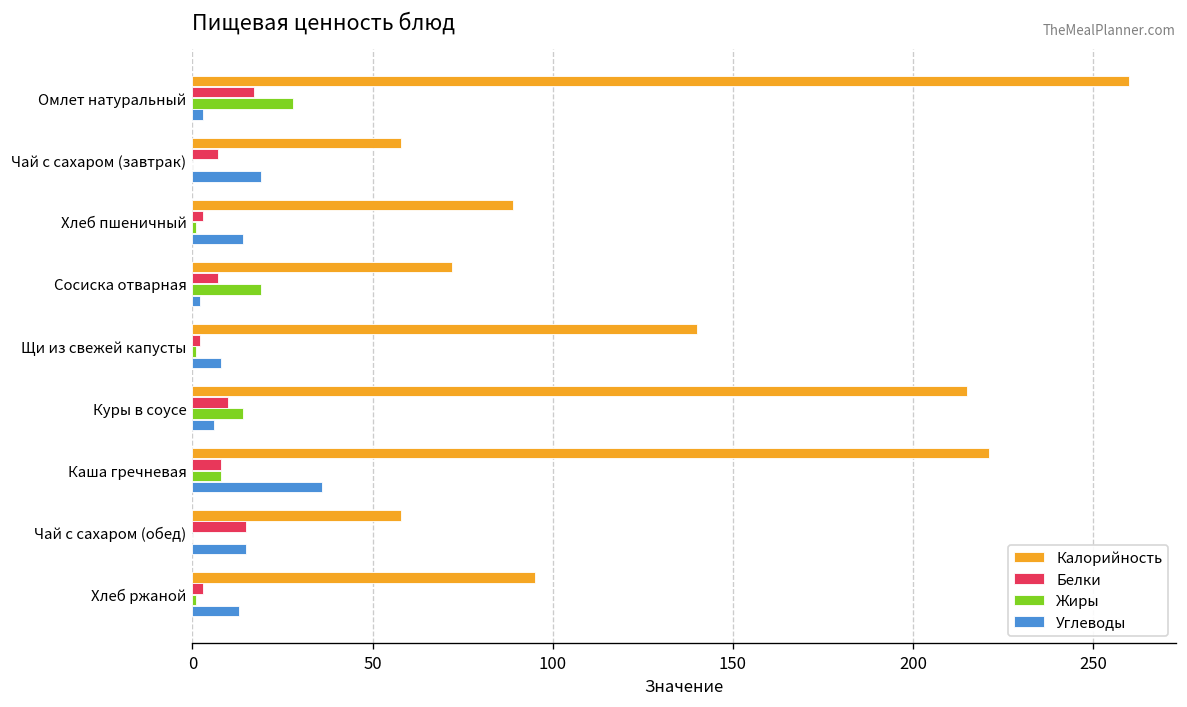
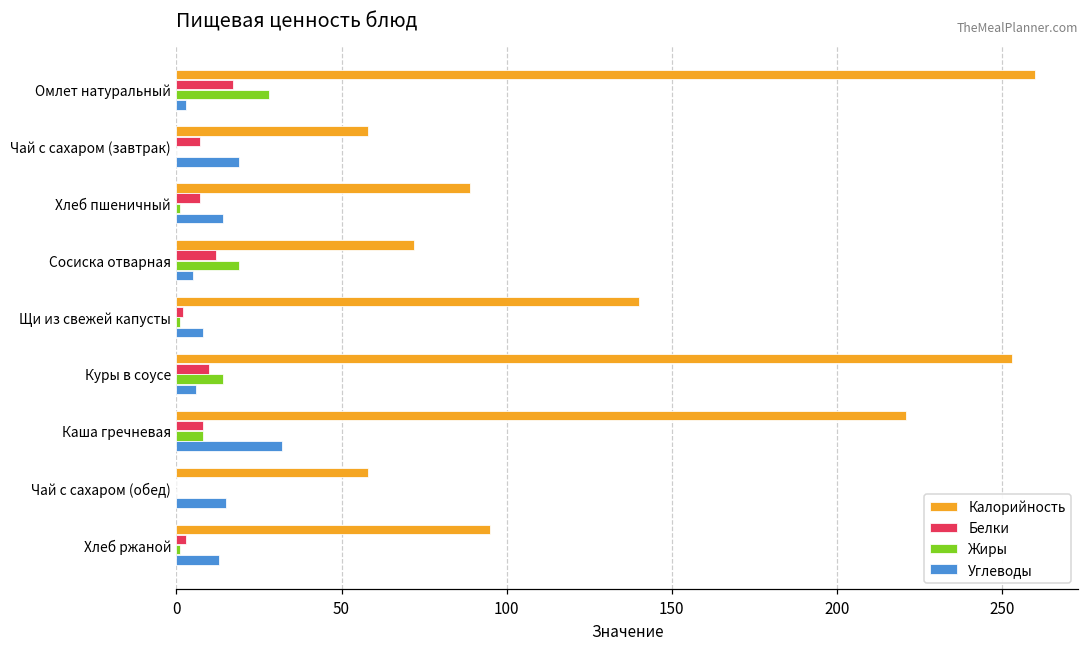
  {
    "Калорийность": {
      "Омлет натуральный": 260,
      "Чай с сахаром (завтрак)": 58,
      "Хлеб пшеничный": 89,
      "Сосиска отварная": 72,
      "Щи из свежей капусты": 140,
-     "Куры в соусе": 215,
+     "Куры в соусе": 253,
      "Каша гречневая": 221,
      "Чай с сахаром (обед)": 58,
      "Хлеб ржаной": 95
    },
    "Белки": {
      "Омлет натуральный": 17,
      "Чай с сахаром (завтрак)": 7,
-     "Хлеб пшеничный": 3,
-     "Сосиска отварная": 7,
+     "Хлеб пшеничный": 7,
+     "Сосиска отварная": 12,
      "Щи из свежей капусты": 2,
      "Куры в соусе": 10,
      "Каша гречневая": 8,
-     "Чай с сахаром (обед)": 15,
+     "Чай с сахаром (обед)": 0,
      "Хлеб ржаной": 3
    },
    "Жиры": {
      "Омлет натуральный": 28,
      "Чай с сахаром (завтрак)": 0,
      "Хлеб пшеничный": 1,
      "Сосиска отварная": 19,
      "Щи из свежей капусты": 1,
      "Куры в соусе": 14,
      "Каша гречневая": 8,
      "Чай с сахаром (обед)": 0,
      "Хлеб ржаной": 1
    },
    "Углеводы": {
      "Омлет натуральный": 3,
      "Чай с сахаром (завтрак)": 19,
      "Хлеб пшеничный": 14,
-     "Сосиска отварная": 2,
+     "Сосиска отварная": 5,
      "Щи из свежей капусты": 8,
      "Куры в соусе": 6,
-     "Каша гречневая": 36,
+     "Каша гречневая": 32,
      "Чай с сахаром (обед)": 15,
      "Хлеб ржаной": 13
    }
  }
